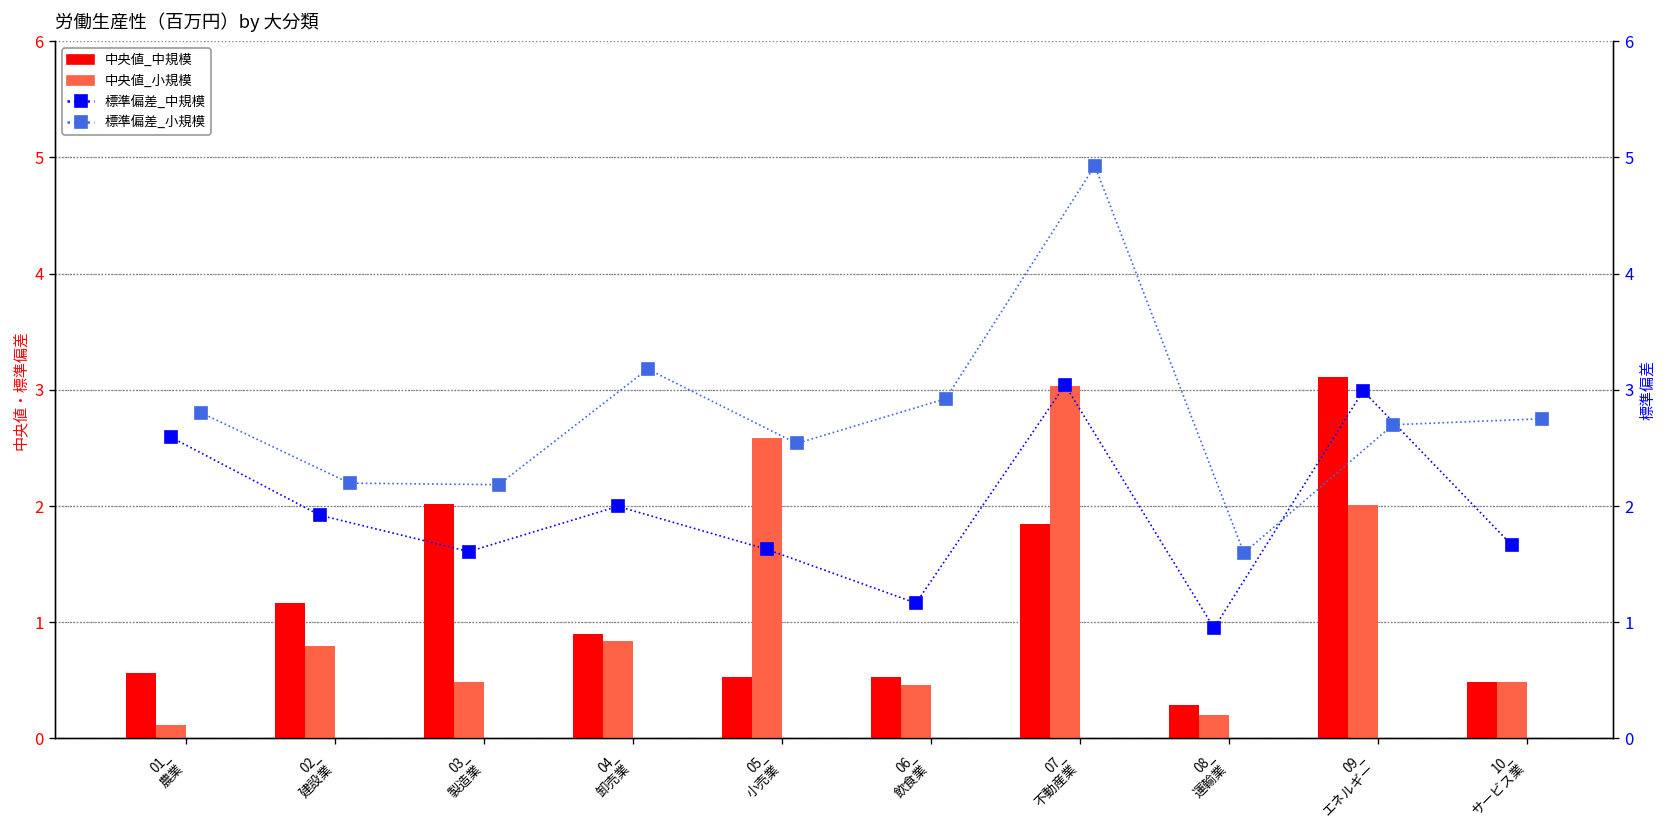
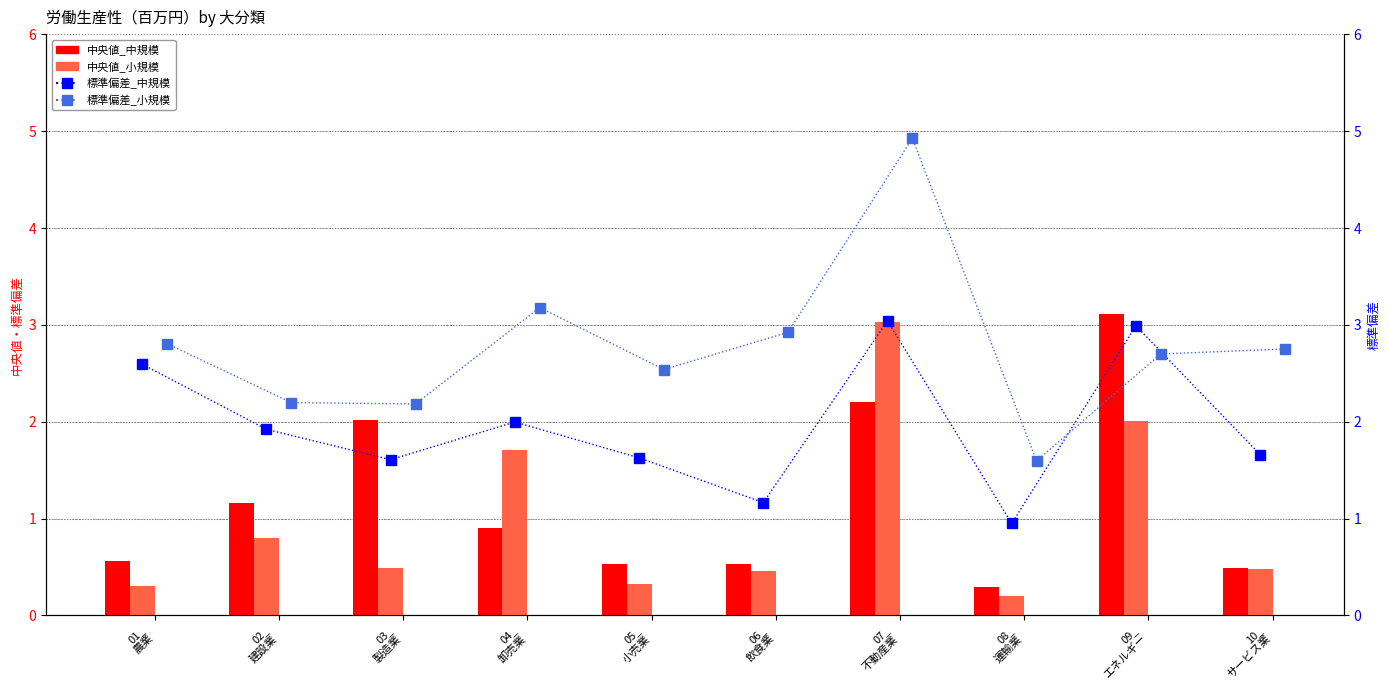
  {
    "中央値_中規模": {
      "01_ 農業": 0.6,
      "02_ 建設業": 1.2,
      "03_ 製造業": 2.0,
      "04_ 卸売業": 0.9,
      "05_ 小売業": 0.5,
      "06_ 飲食業": 0.5,
-     "07_ 不動産業": 1.8,
+     "07_ 不動産業": 2.2,
      "08_ 運輸業": 0.3,
      "09_ エネルギー": 3.1,
      "10_ サービス業": 0.5
    },
    "中央値_小規模": {
-     "01_ 農業": 0.1,
+     "01_ 農業": 0.3,
      "02_ 建設業": 0.8,
      "03_ 製造業": 0.5,
-     "04_ 卸売業": 0.8,
-     "05_ 小売業": 2.6,
+     "04_ 卸売業": 1.7,
+     "05_ 小売業": 0.3,
      "06_ 飲食業": 0.5,
      "07_ 不動産業": 3.0,
      "08_ 運輸業": 0.2,
      "09_ エネルギー": 2.0,
      "10_ サービス業": 0.5
    }
  }
